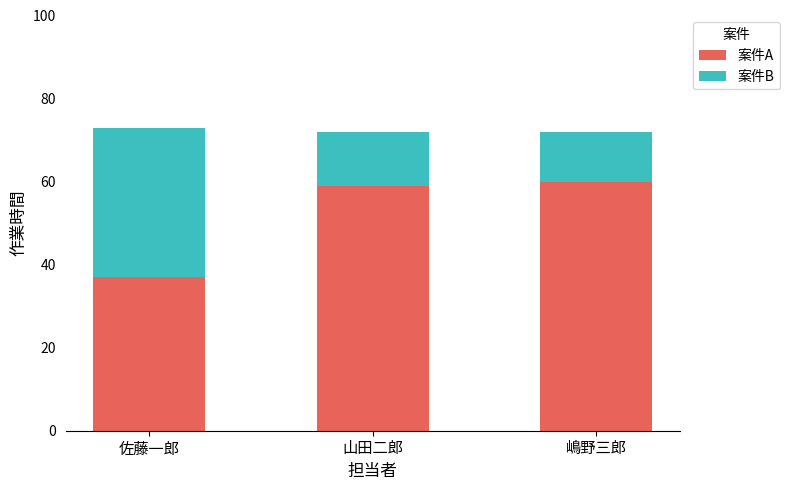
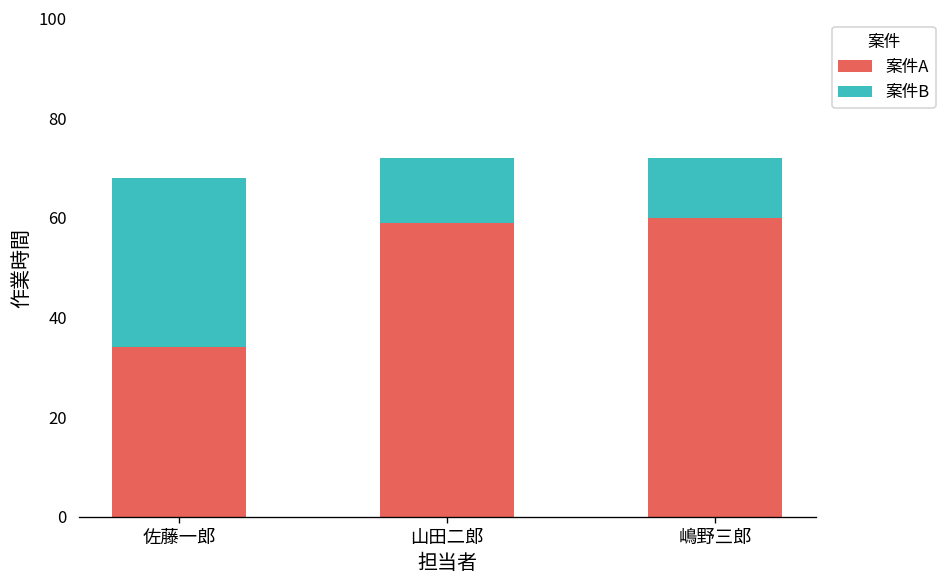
  {
    "案件A": {
-     "佐藤一郎": 37,
+     "佐藤一郎": 34,
      "山田二郎": 59,
      "嶋野三郎": 60
    },
    "案件B": {
-     "佐藤一郎": 36,
+     "佐藤一郎": 34,
      "山田二郎": 13,
      "嶋野三郎": 12
    }
  }
